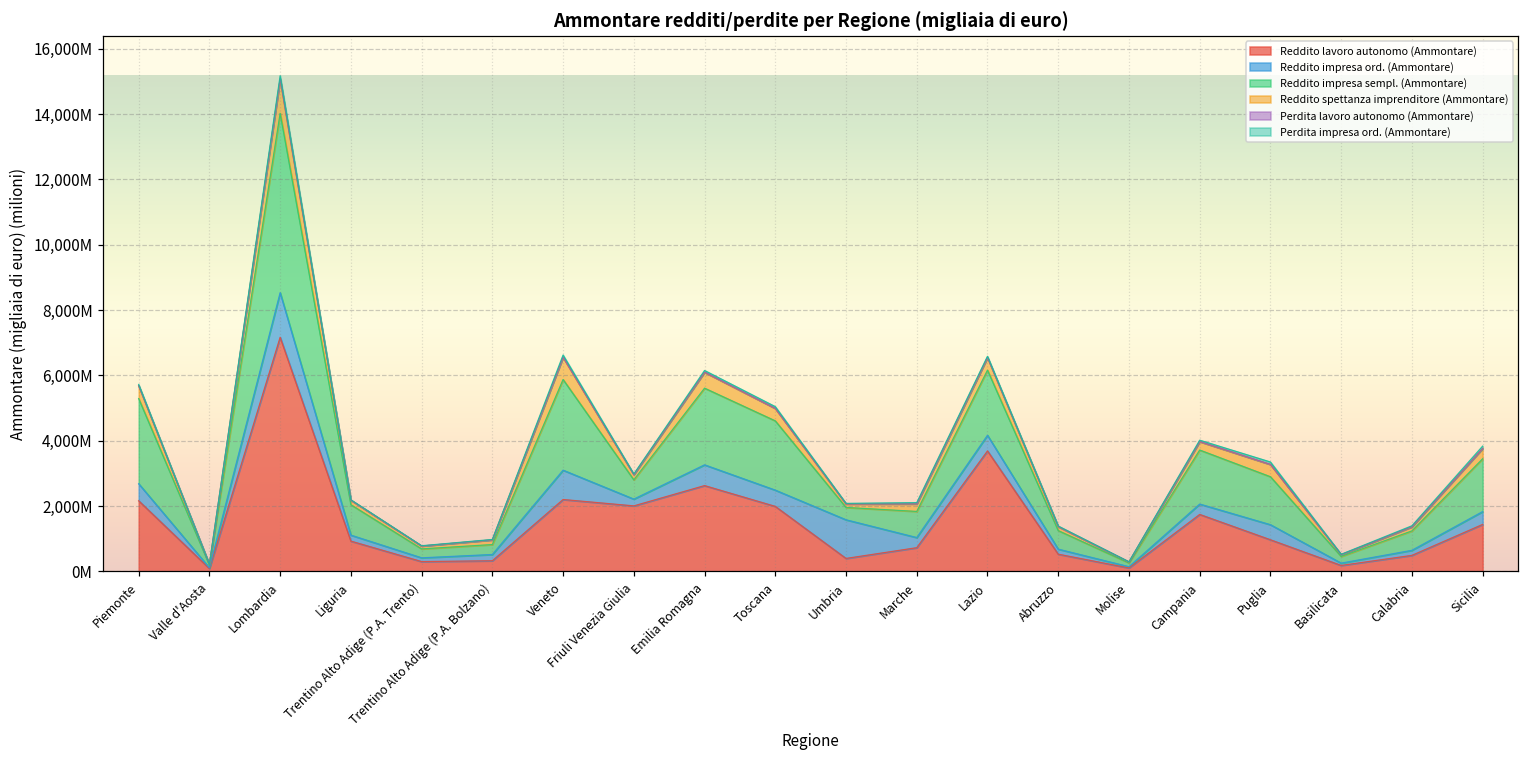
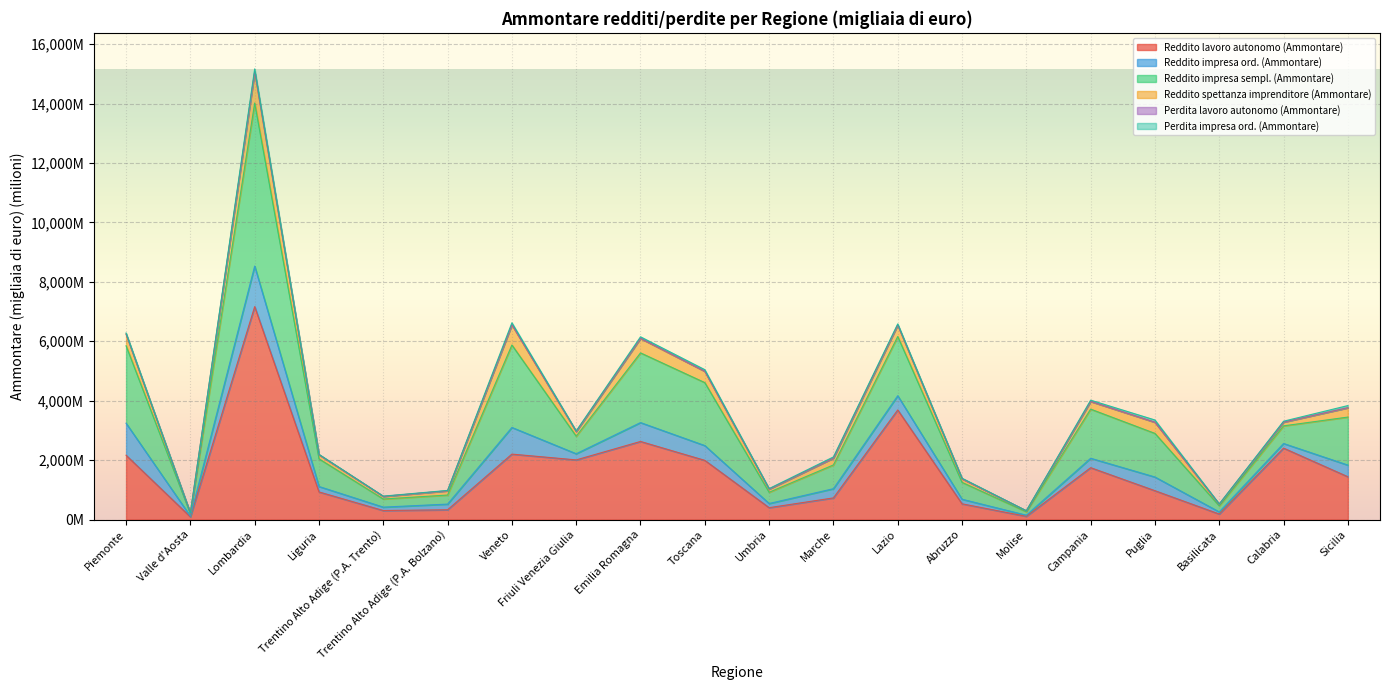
  {
    "Reddito lavoro autonomo (Ammontare)": {
      "Piemonte": "2,200,000,000",
      "Lombardia": "7,200,000,000",
      "Liguria": "900,000,000",
      "Trentino Alto Adige (P.A. Trento)": "300,000,000",
      "Trentino Alto Adige (P.A. Bolzano)": "300,000,000",
      "Veneto": "2,200,000,000",
      "Friuli Venezia Giulia": "2,000,000,000",
      "Emilia Romagna": "2,600,000,000",
      "Toscana": "2,000,000,000",
      "Umbria": "400,000,000",
      "Marche": "700,000,000",
      "Lazio": "3,700,000,000",
      "Abruzzo": "500,000,000",
      "Campania": "1,700,000,000",
      "Puglia": "1,000,000,000",
-     "Calabria": "500,000,000",
+     "Calabria": "2,400,000,000",
      "Sicilia": "1,400,000,000"
    },
    "Reddito impresa ord. (Ammontare)": {
-     "Piemonte": "500,000,000",
+     "Piemonte": "1,100,000,000",
      "Lombardia": "1,400,000,000",
      "Liguria": "200,000,000",
      "Trentino Alto Adige (P.A. Trento)": "100,000,000",
      "Trentino Alto Adige (P.A. Bolzano)": "200,000,000",
      "Veneto": "900,000,000",
      "Friuli Venezia Giulia": "200,000,000",
      "Emilia Romagna": "600,000,000",
      "Toscana": "500,000,000",
-     "Umbria": "1,200,000,000",
+     "Umbria": "100,000,000",
      "Marche": "300,000,000",
      "Lazio": "500,000,000",
      "Abruzzo": "200,000,000",
      "Campania": "300,000,000",
      "Puglia": "500,000,000",
      "Calabria": "200,000,000",
      "Sicilia": "400,000,000"
    }
  }
